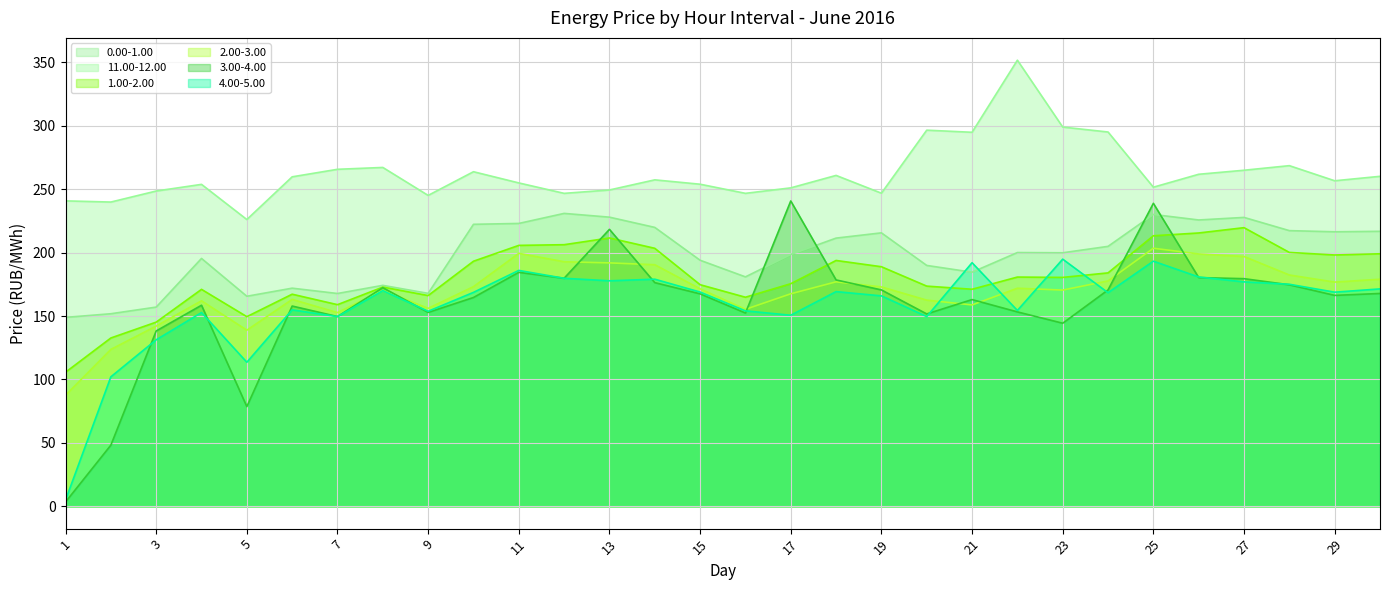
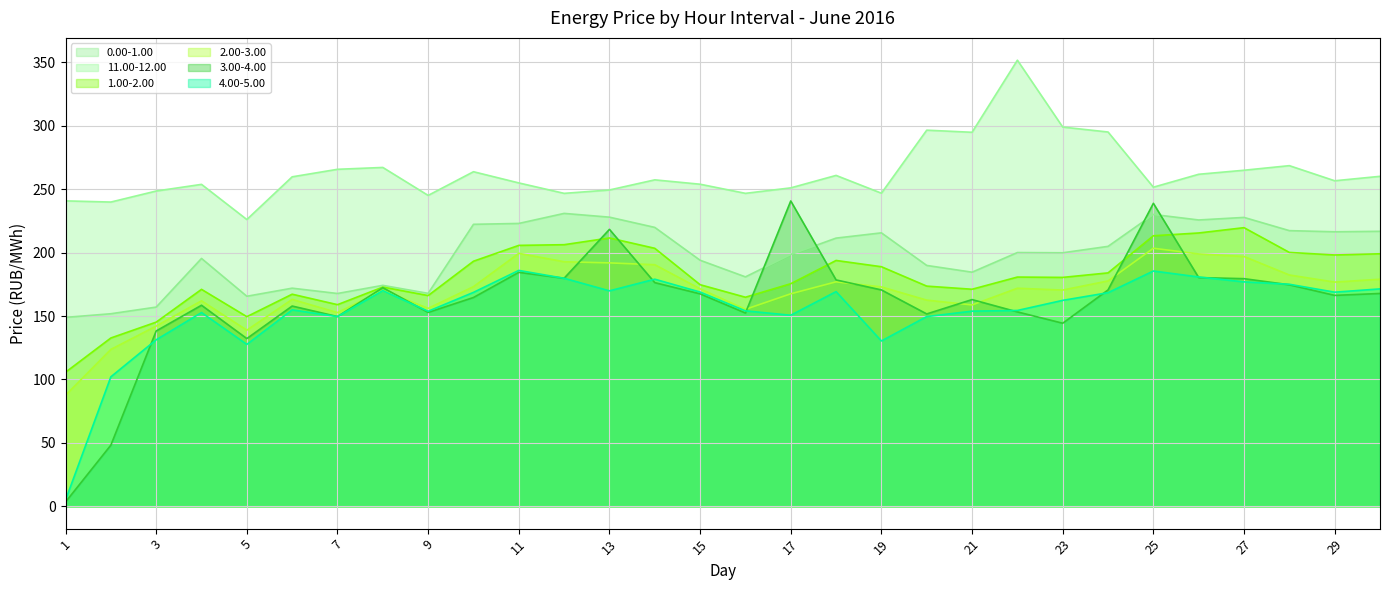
  {
    "3.00-4.00": {
      "3": 138,
-     "5": 79,
+     "5": 132,
      "13": 218,
      "17": 241,
      "19": 171,
      "21": 163,
      "23": 144,
      "25": 239,
      "27": 179,
      "29": 166
    },
    "4.00-5.00": {
      "3": 131,
-     "5": 114,
-     "13": 178,
+     "5": 128,
+     "13": 170,
      "17": 151,
-     "19": 166,
-     "21": 192,
-     "23": 195,
-     "25": 193,
+     "19": 130,
+     "21": 154,
+     "23": 162,
+     "25": 185,
      "27": 177,
      "29": 169
    }
  }
